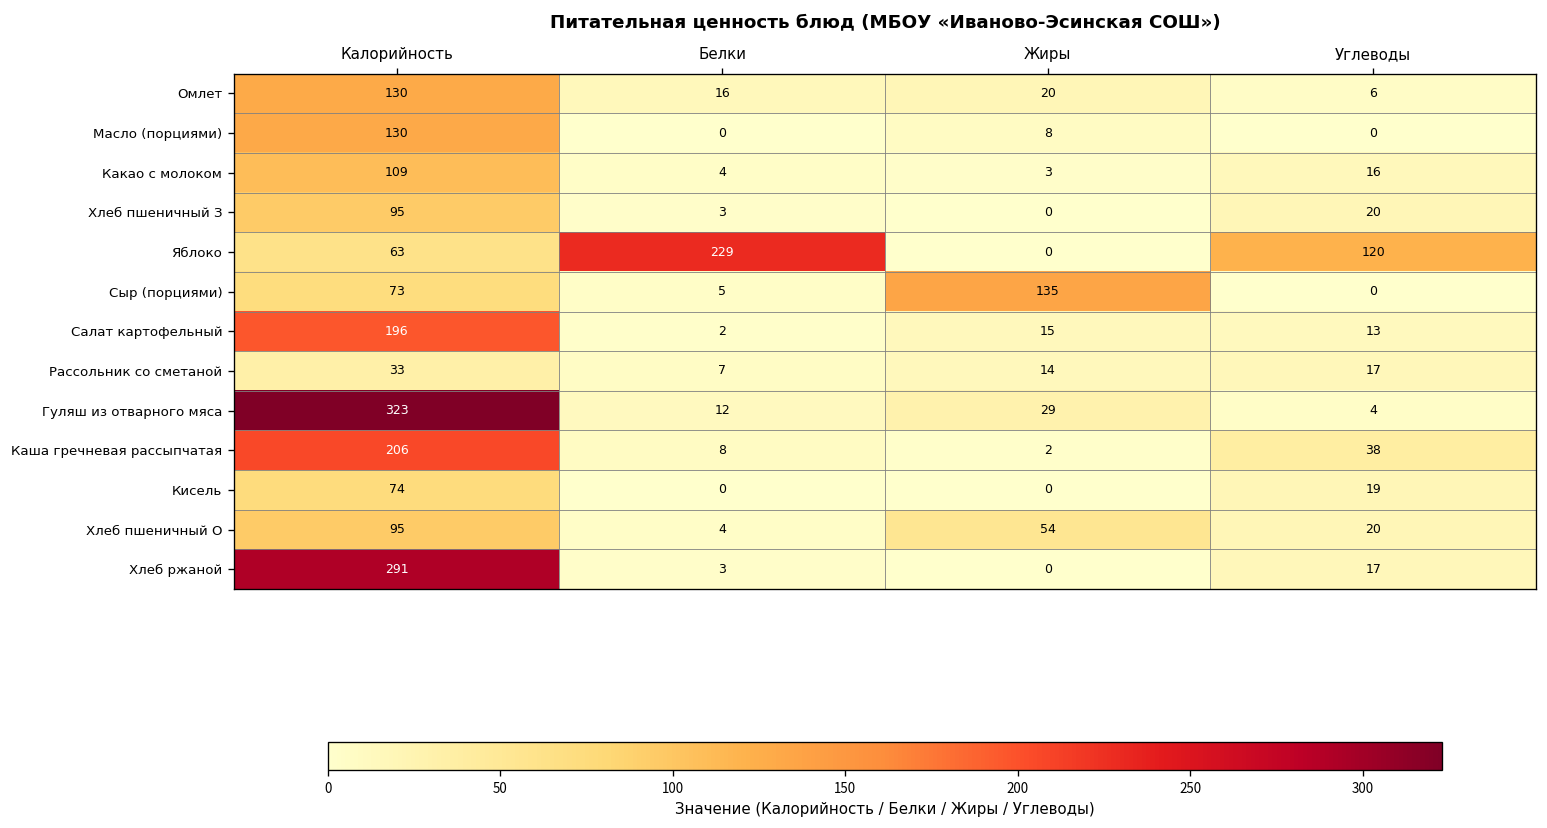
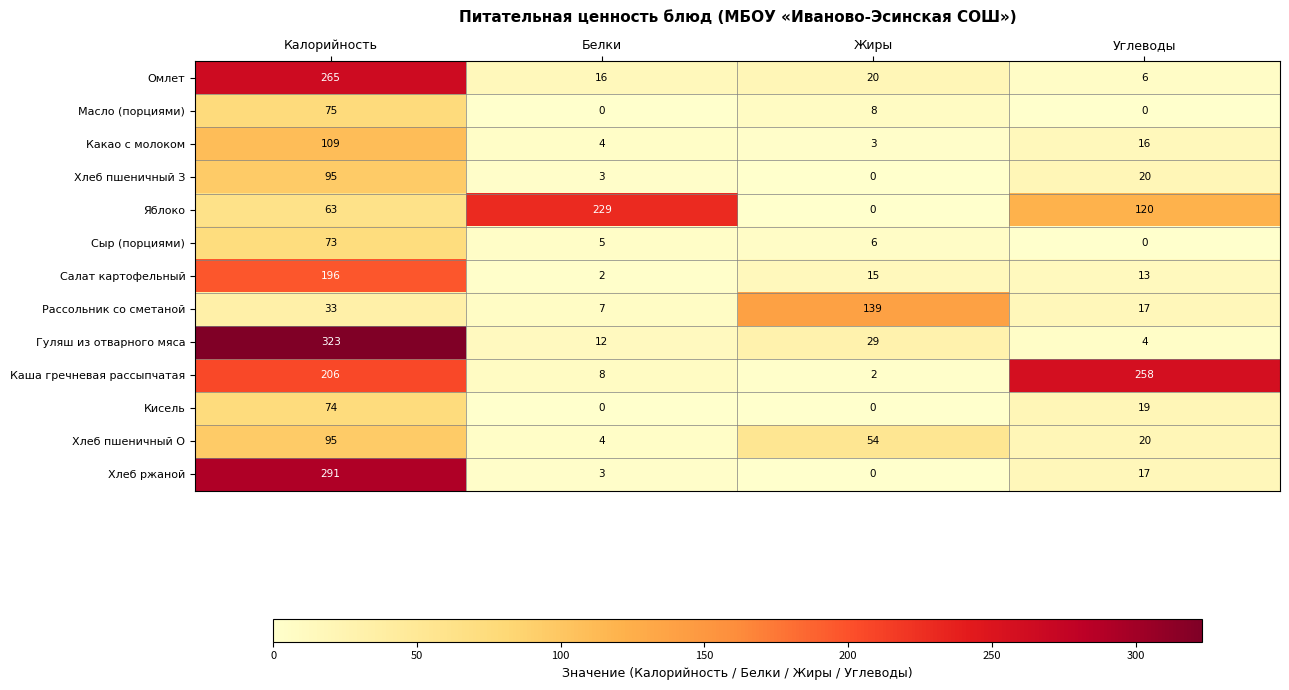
  {
    "Омлет": {
-     "Калорийность": 130,
+     "Калорийность": 265,
      "Белки": 16,
      "Жиры": 20,
      "Углеводы": 6
    },
    "Масло (порциями)": {
-     "Калорийность": 130,
+     "Калорийность": 75,
      "Белки": 0,
      "Жиры": 8,
      "Углеводы": 0
    },
    "Какао с молоком": {
      "Калорийность": 109,
      "Белки": 4,
      "Жиры": 3,
      "Углеводы": 16
    },
    "Хлеб пшеничный З": {
      "Калорийность": 95,
      "Белки": 3,
      "Жиры": 0,
      "Углеводы": 20
    },
    "Яблоко": {
      "Калорийность": 63,
      "Белки": 229,
      "Жиры": 0,
      "Углеводы": 120
    },
    "Сыр (порциями)": {
      "Калорийность": 73,
      "Белки": 5,
-     "Жиры": 135,
+     "Жиры": 6,
      "Углеводы": 0
    },
    "Салат картофельный": {
      "Калорийность": 196,
      "Белки": 2,
      "Жиры": 15,
      "Углеводы": 13
    },
    "Рассольник со сметаной": {
      "Калорийность": 33,
      "Белки": 7,
-     "Жиры": 14,
+     "Жиры": 139,
      "Углеводы": 17
    },
    "Гуляш из отварного мяса": {
      "Калорийность": 323,
      "Белки": 12,
      "Жиры": 29,
      "Углеводы": 4
    },
    "Каша гречневая рассыпчатая": {
      "Калорийность": 206,
      "Белки": 8,
      "Жиры": 2,
-     "Углеводы": 38
+     "Углеводы": 258
    },
    "Кисель": {
      "Калорийность": 74,
      "Белки": 0,
      "Жиры": 0,
      "Углеводы": 19
    },
    "Хлеб пшеничный О": {
      "Калорийность": 95,
      "Белки": 4,
      "Жиры": 54,
      "Углеводы": 20
    },
    "Хлеб ржаной": {
      "Калорийность": 291,
      "Белки": 3,
      "Жиры": 0,
      "Углеводы": 17
    }
  }
